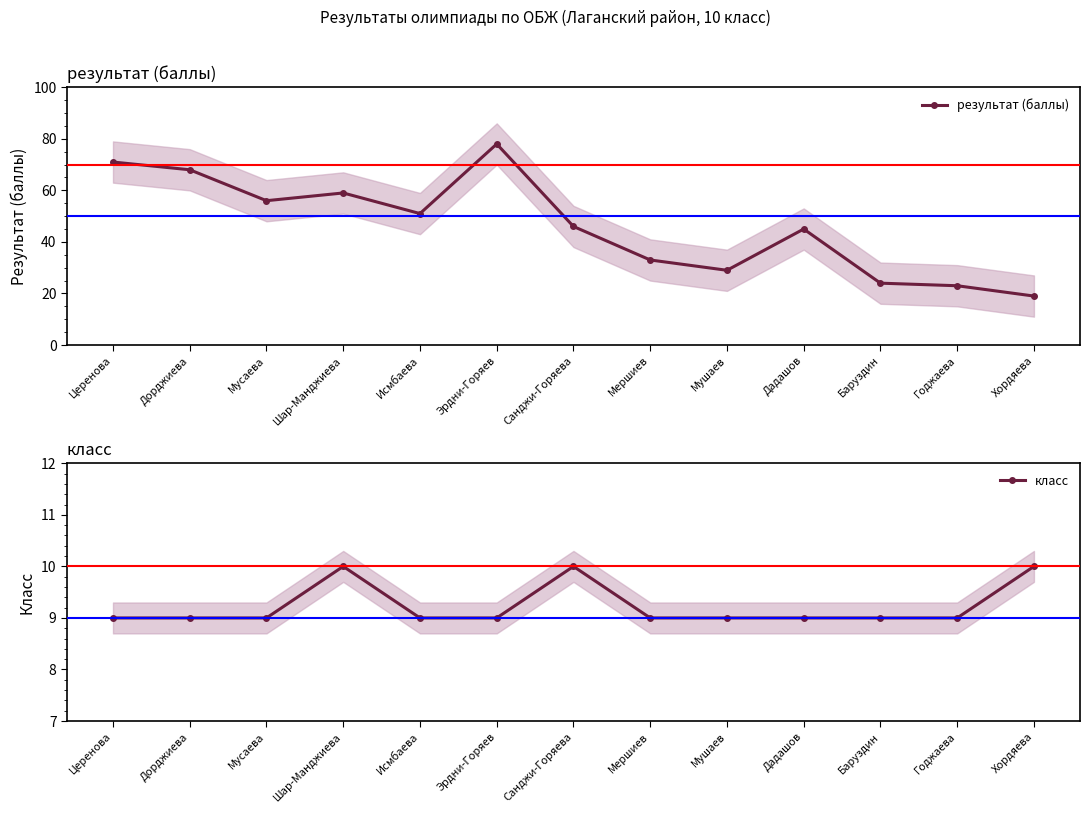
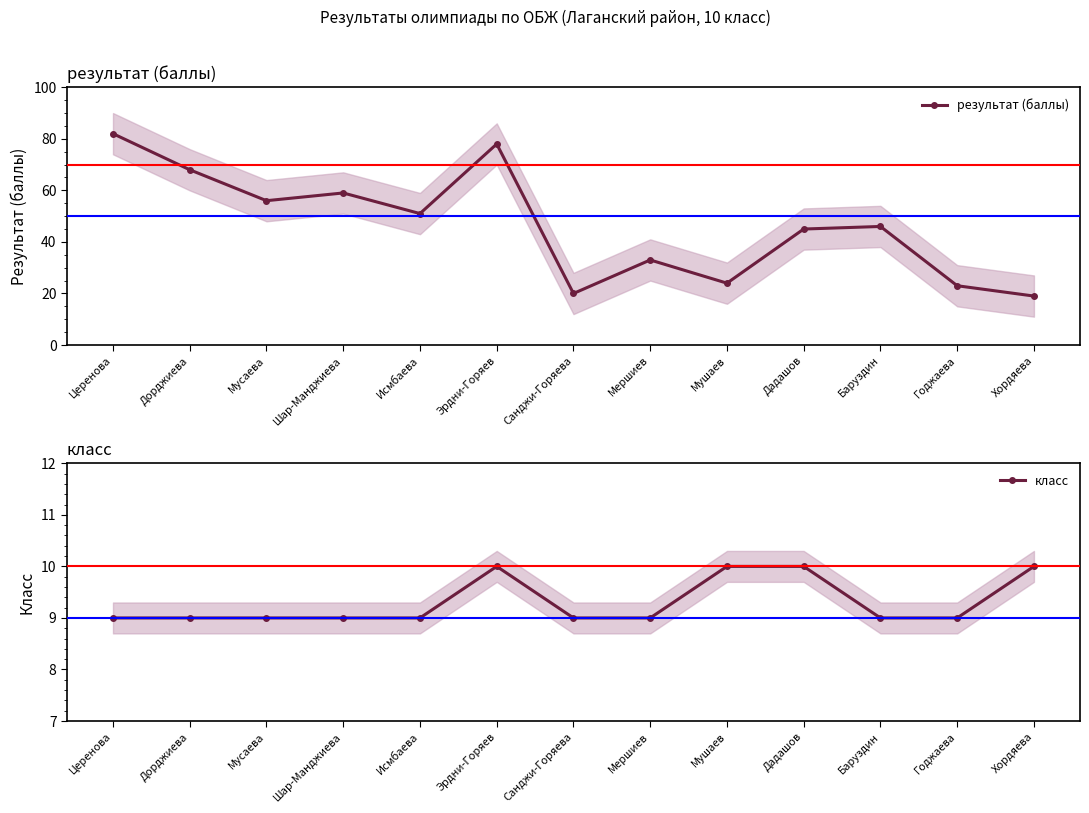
  {
    "результат (баллы)": {
      "результат (баллы)": {
-       "Церенова": 71,
+       "Церенова": 82,
        "Дорджиева": 68,
        "Мусаева": 56,
        "Шар-Манджиева": 59,
        "Исмбаева": 51,
        "Эрдни-Горяев": 78,
-       "Санджи-Горяева": 46,
+       "Санджи-Горяева": 20,
        "Мершиев": 33,
-       "Мушаев": 29,
+       "Мушаев": 24,
        "Дадашов": 45,
-       "Баруздин": 24,
+       "Баруздин": 46,
        "Годжаева": 23,
        "Хордяева": 19
      }
    },
    "класс": {
      "класс": {
        "Церенова": 9,
        "Дорджиева": 9,
        "Мусаева": 9,
-       "Шар-Манджиева": 10,
+       "Шар-Манджиева": 9,
        "Исмбаева": 9,
-       "Эрдни-Горяев": 9,
-       "Санджи-Горяева": 10,
+       "Эрдни-Горяев": 10,
+       "Санджи-Горяева": 9,
        "Мершиев": 9,
-       "Мушаев": 9,
-       "Дадашов": 9,
+       "Мушаев": 10,
+       "Дадашов": 10,
        "Баруздин": 9,
        "Годжаева": 9,
        "Хордяева": 10
      }
    }
  }
